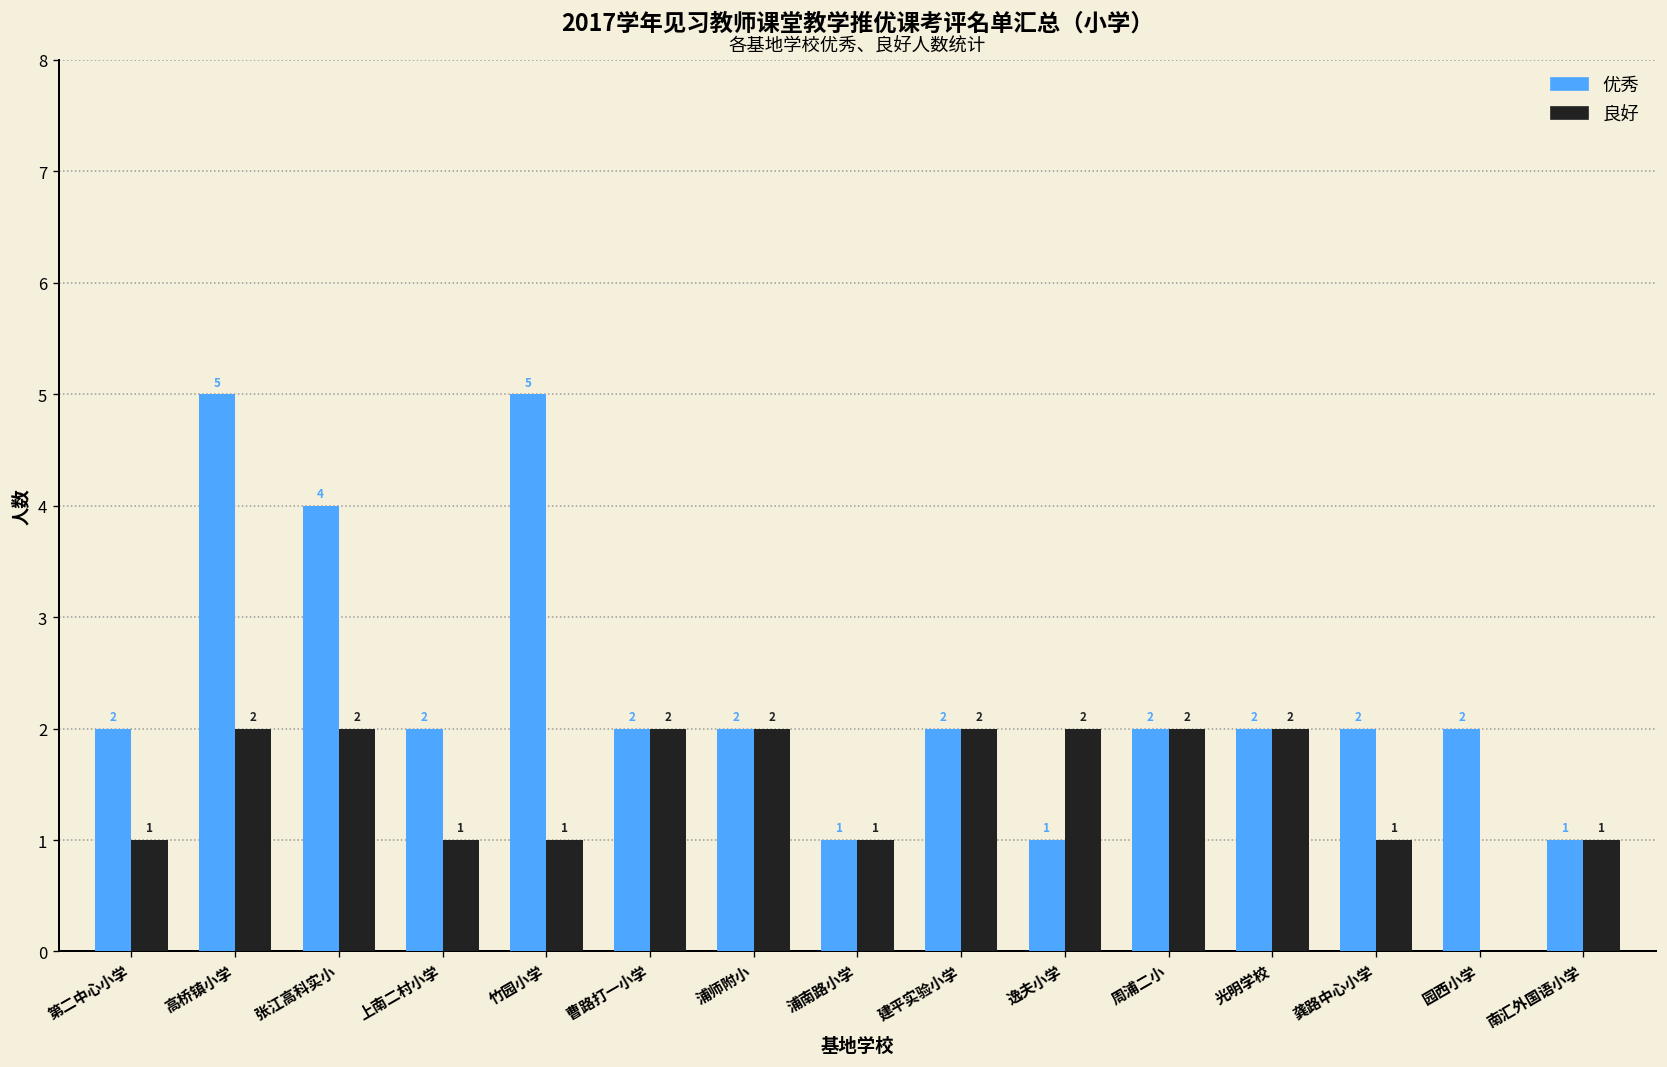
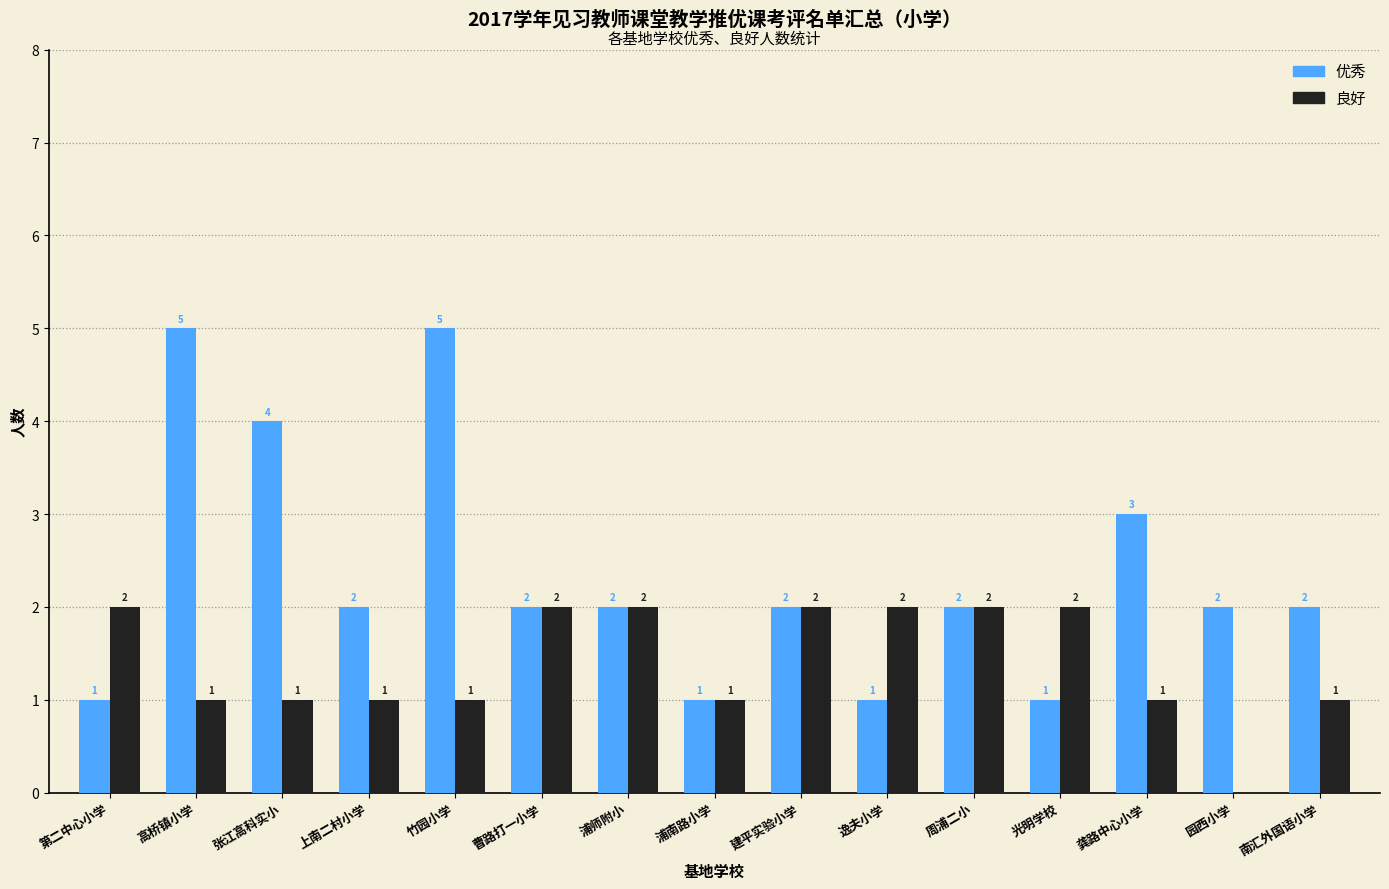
  {
    "优秀": {
-     "第二中心小学": 2,
+     "第二中心小学": 1,
      "高桥镇小学": 5,
      "张江高科实小": 4,
      "上南二村小学": 2,
      "竹园小学": 5,
      "曹路打一小学": 2,
      "浦师附小": 2,
      "浦南路小学": 1,
      "建平实验小学": 2,
      "逸夫小学": 1,
      "周浦二小": 2,
-     "光明学校": 2,
-     "龚路中心小学": 2,
+     "光明学校": 1,
+     "龚路中心小学": 3,
      "园西小学": 2,
-     "南汇外国语小学": 1
+     "南汇外国语小学": 2
    },
    "良好": {
-     "第二中心小学": 1,
-     "高桥镇小学": 2,
-     "张江高科实小": 2,
+     "第二中心小学": 2,
+     "高桥镇小学": 1,
+     "张江高科实小": 1,
      "上南二村小学": 1,
      "竹园小学": 1,
      "曹路打一小学": 2,
      "浦师附小": 2,
      "浦南路小学": 1,
      "建平实验小学": 2,
      "逸夫小学": 2,
      "周浦二小": 2,
      "光明学校": 2,
      "龚路中心小学": 1,
      "南汇外国语小学": 1
    }
  }
